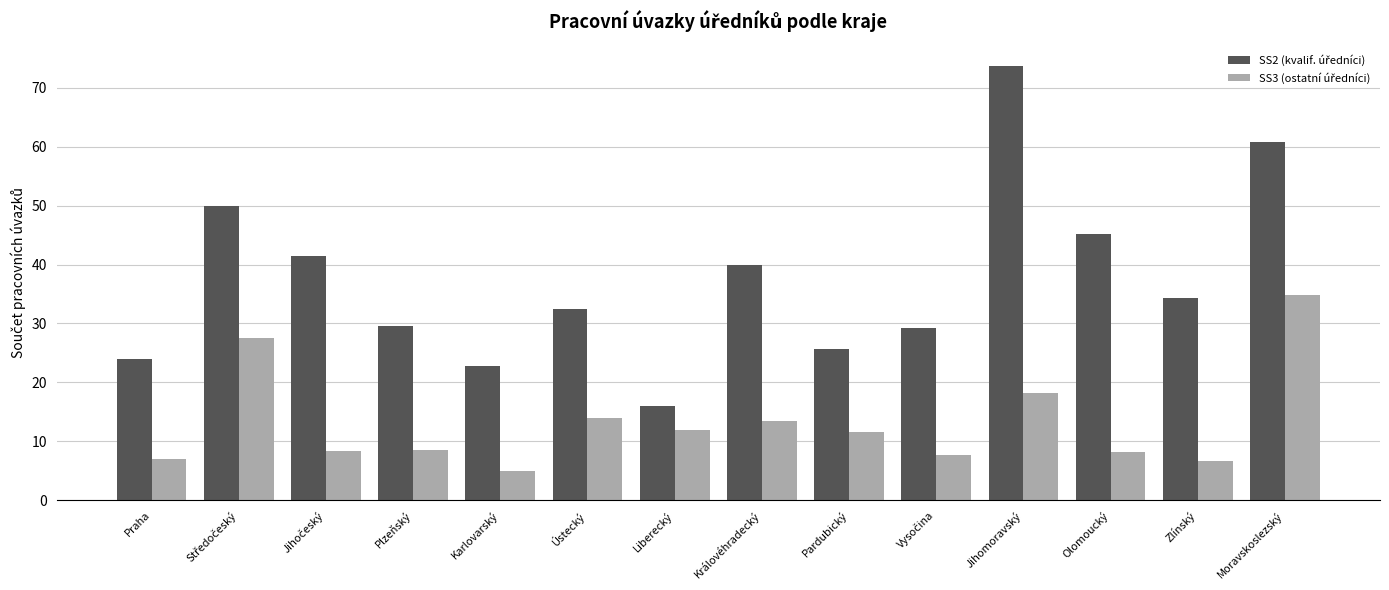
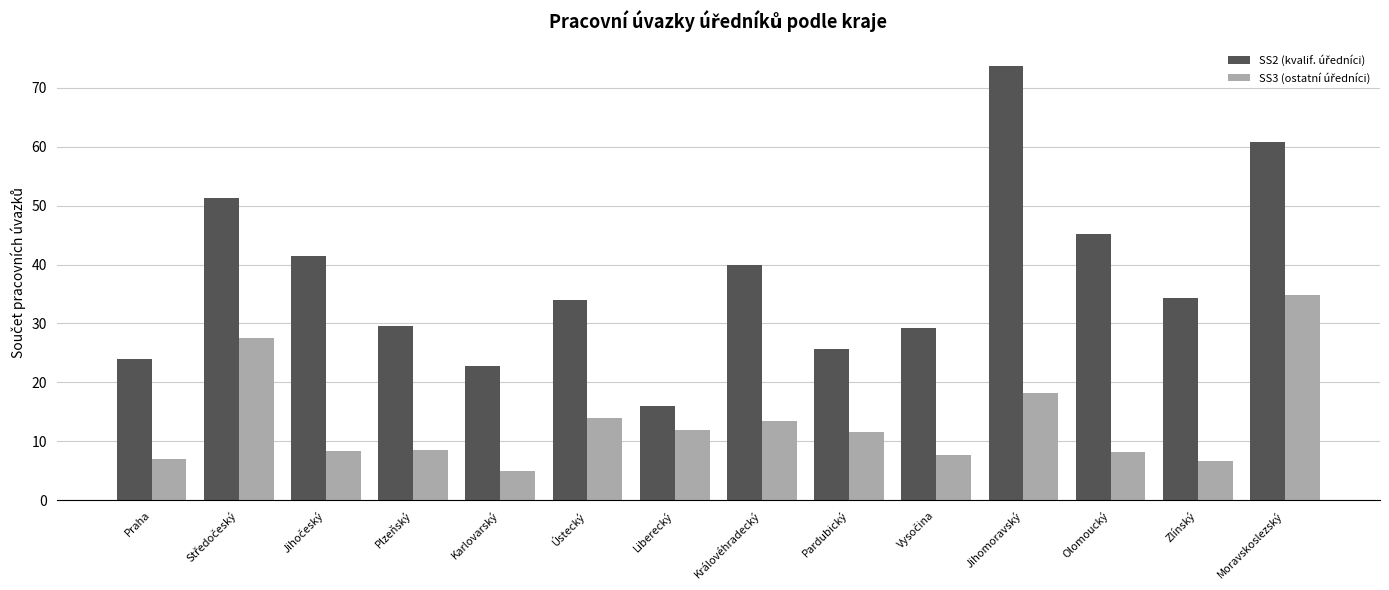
  {
    "SS2 (kvalif. úředníci)": {
      "Praha": 24,
-     "Středočeský": 50,
+     "Středočeský": 51,
      "Jihočeský": 42,
      "Plzeňský": 30,
      "Karlovarský": 23,
-     "Ústecký": 32,
+     "Ústecký": 34,
      "Liberecký": 16,
      "Královéhradecký": 40,
      "Pardubický": 26,
      "Vysočina": 29,
      "Jihomoravský": 74,
      "Olomoucký": 45,
      "Zlínský": 34,
      "Moravskoslezský": 61
    },
    "SS3 (ostatní úředníci)": {
      "Praha": 7,
      "Středočeský": 28,
      "Jihočeský": 8,
      "Plzeňský": 9,
      "Karlovarský": 5,
      "Ústecký": 14,
      "Liberecký": 12,
      "Královéhradecký": 13,
      "Pardubický": 12,
      "Vysočina": 8,
      "Jihomoravský": 18,
      "Olomoucký": 8,
      "Zlínský": 7,
      "Moravskoslezský": 35
    }
  }
